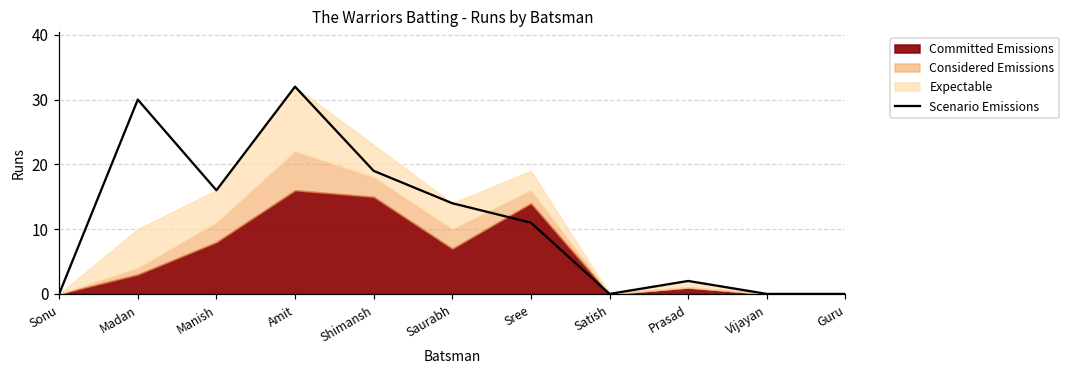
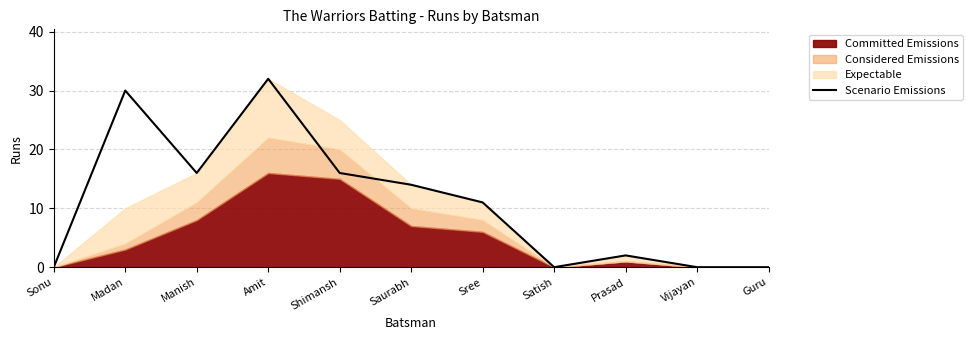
  {
    "Scenario Emissions": {
      "Madan": 30,
-     "Shimansh": 19
+     "Shimansh": 16
    },
    "Committed Emissions": {
      "Madan": 3,
      "Manish": 8,
      "Amit": 16,
      "Shimansh": 15,
      "Saurabh": 7,
-     "Sree": 14
+     "Sree": 6
    },
    "Considered Emissions": {
      "Madan": 1,
      "Manish": 3,
      "Amit": 6,
-     "Shimansh": 3,
+     "Shimansh": 5,
      "Saurabh": 3,
      "Sree": 2
    },
    "Expectable": {
      "Madan": 6,
      "Shimansh": 5
    }
  }
